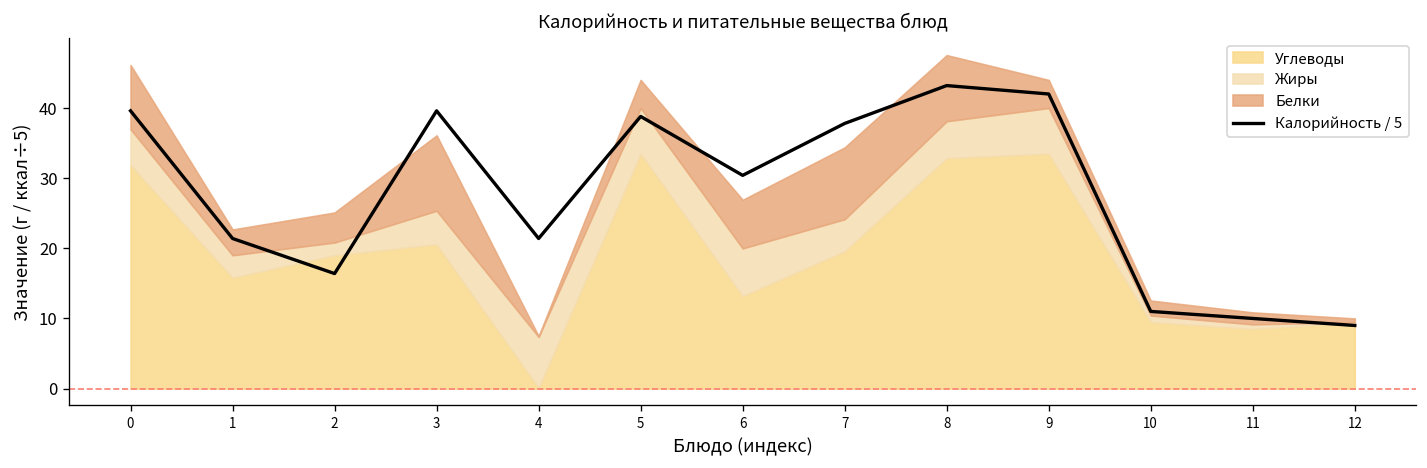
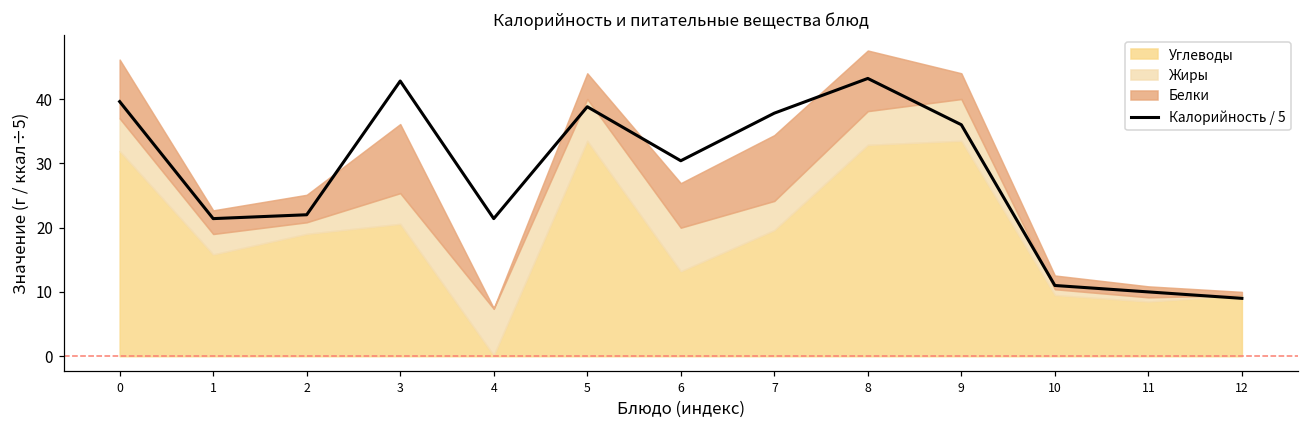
  {
    "Калорийность / 5": {
      "0": 40,
      "1": 21,
-     "2": 16,
-     "3": 40,
+     "2": 22,
+     "3": 43,
      "4": 21,
      "5": 39,
      "6": 30,
      "7": 38,
      "8": 43,
-     "9": 42,
+     "9": 36,
      "10": 11,
      "11": 10,
      "12": 9
    }
  }
